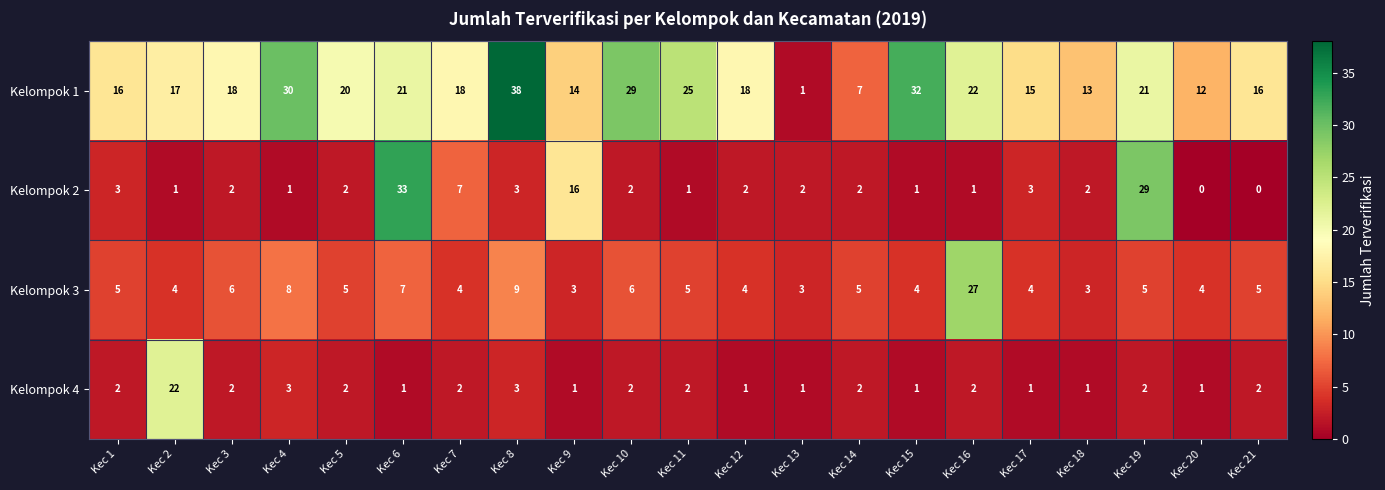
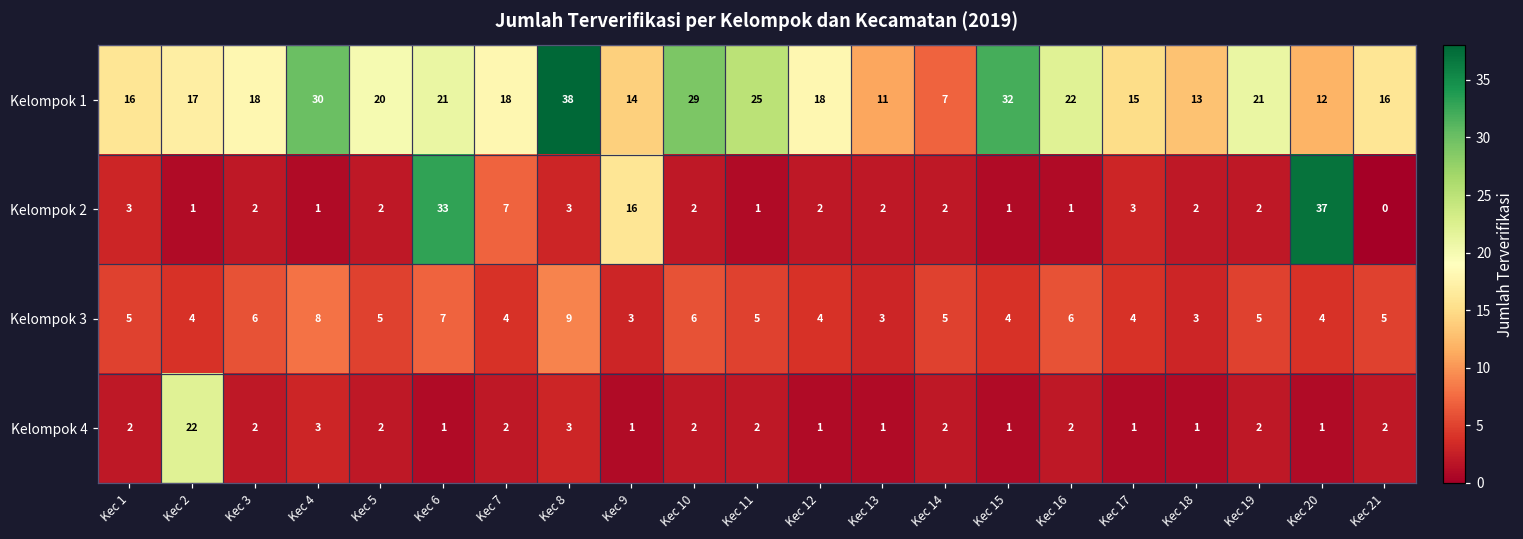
  {
    "Kelompok 1": {
      "Kec 1": 16,
      "Kec 2": 17,
      "Kec 3": 18,
      "Kec 4": 30,
      "Kec 5": 20,
      "Kec 6": 21,
      "Kec 7": 18,
      "Kec 8": 38,
      "Kec 9": 14,
      "Kec 10": 29,
      "Kec 11": 25,
      "Kec 12": 18,
-     "Kec 13": 1,
+     "Kec 13": 11,
      "Kec 14": 7,
      "Kec 15": 32,
      "Kec 16": 22,
      "Kec 17": 15,
      "Kec 18": 13,
      "Kec 19": 21,
      "Kec 20": 12,
      "Kec 21": 16
    },
    "Kelompok 2": {
      "Kec 1": 3,
      "Kec 2": 1,
      "Kec 3": 2,
      "Kec 4": 1,
      "Kec 5": 2,
      "Kec 6": 33,
      "Kec 7": 7,
      "Kec 8": 3,
      "Kec 9": 16,
      "Kec 10": 2,
      "Kec 11": 1,
      "Kec 12": 2,
      "Kec 13": 2,
      "Kec 14": 2,
      "Kec 15": 1,
      "Kec 16": 1,
      "Kec 17": 3,
      "Kec 18": 2,
-     "Kec 19": 29,
-     "Kec 20": 0,
+     "Kec 19": 2,
+     "Kec 20": 37,
      "Kec 21": 0
    },
    "Kelompok 3": {
      "Kec 1": 5,
      "Kec 2": 4,
      "Kec 3": 6,
      "Kec 4": 8,
      "Kec 5": 5,
      "Kec 6": 7,
      "Kec 7": 4,
      "Kec 8": 9,
      "Kec 9": 3,
      "Kec 10": 6,
      "Kec 11": 5,
      "Kec 12": 4,
      "Kec 13": 3,
      "Kec 14": 5,
      "Kec 15": 4,
-     "Kec 16": 27,
+     "Kec 16": 6,
      "Kec 17": 4,
      "Kec 18": 3,
      "Kec 19": 5,
      "Kec 20": 4,
      "Kec 21": 5
    },
    "Kelompok 4": {
      "Kec 1": 2,
      "Kec 2": 22,
      "Kec 3": 2,
      "Kec 4": 3,
      "Kec 5": 2,
      "Kec 6": 1,
      "Kec 7": 2,
      "Kec 8": 3,
      "Kec 9": 1,
      "Kec 10": 2,
      "Kec 11": 2,
      "Kec 12": 1,
      "Kec 13": 1,
      "Kec 14": 2,
      "Kec 15": 1,
      "Kec 16": 2,
      "Kec 17": 1,
      "Kec 18": 1,
      "Kec 19": 2,
      "Kec 20": 1,
      "Kec 21": 2
    }
  }
